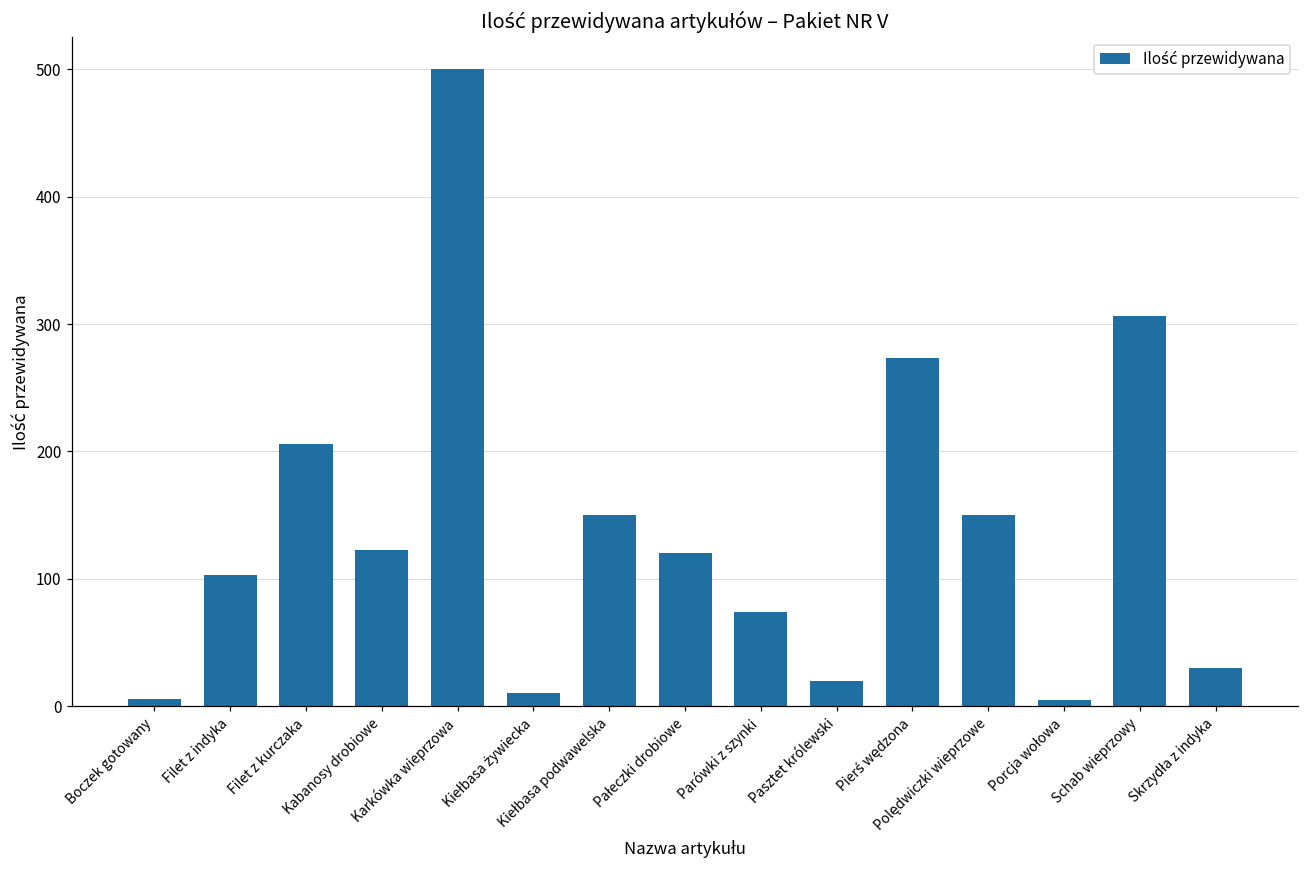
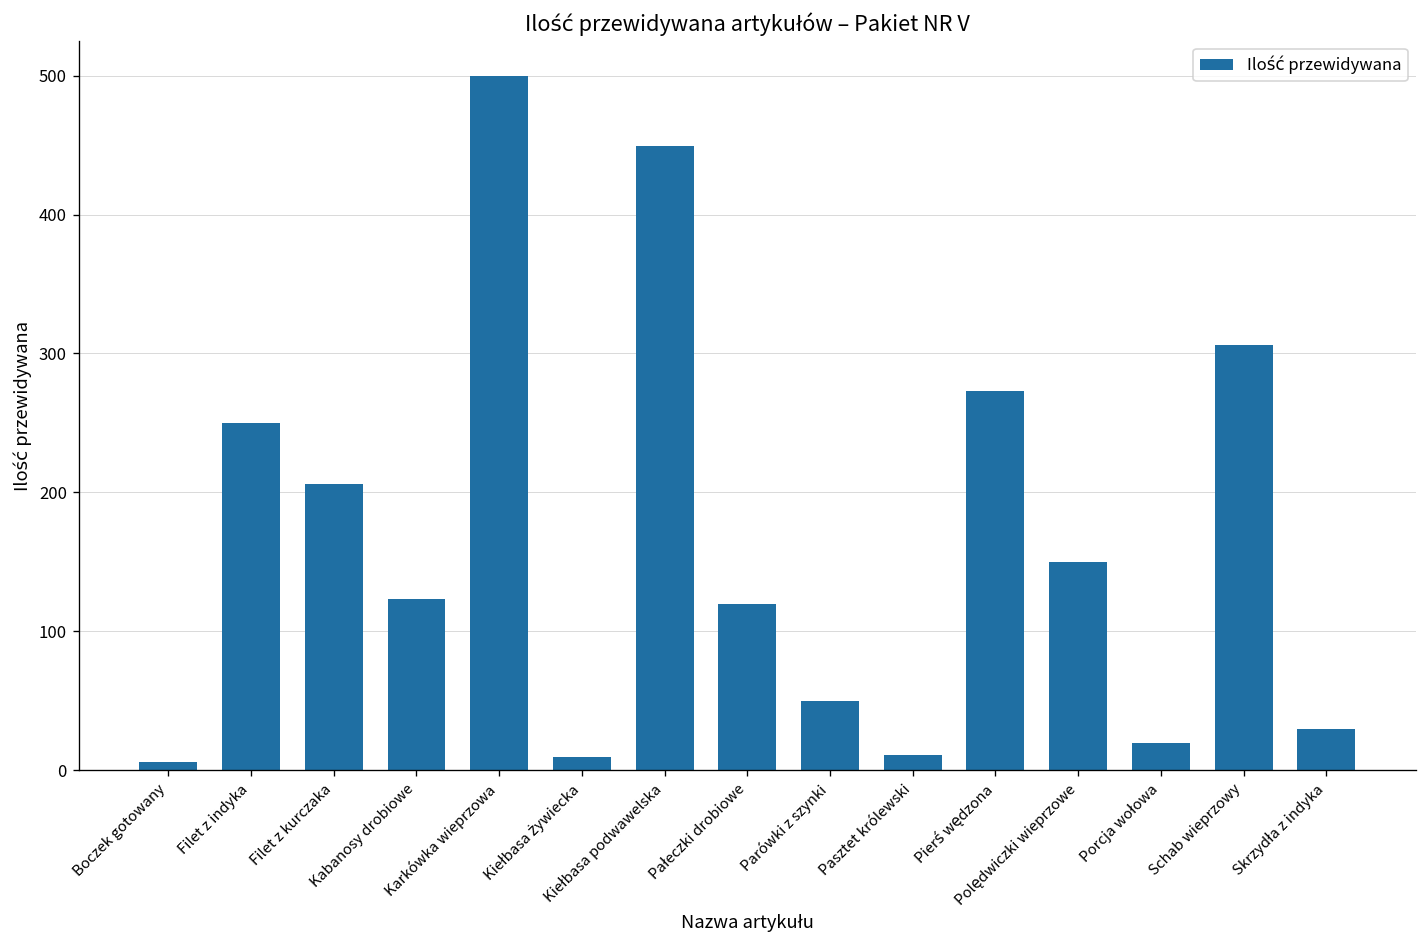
  {
    "Boczek gotowany": 6,
-   "Filet z indyka": 103,
+   "Filet z indyka": 250,
    "Filet z kurczaka": 206,
    "Kabanosy drobiowe": 123,
    "Karkówka wieprzowa": 500,
    "Kiełbasa żywiecka": 10,
-   "Kiełbasa podwawelska": 150,
+   "Kiełbasa podwawelska": 449,
    "Pałeczki drobiowe": 120,
-   "Parówki z szynki": 74,
-   "Pasztet królewski": 20,
+   "Parówki z szynki": 50,
+   "Pasztet królewski": 11,
    "Pierś wędzona": 273,
    "Polędwiczki wieprzowe": 150,
-   "Porcja wołowa": 5,
+   "Porcja wołowa": 20,
    "Schab wieprzowy": 306,
    "Skrzydła z indyka": 30
  }
